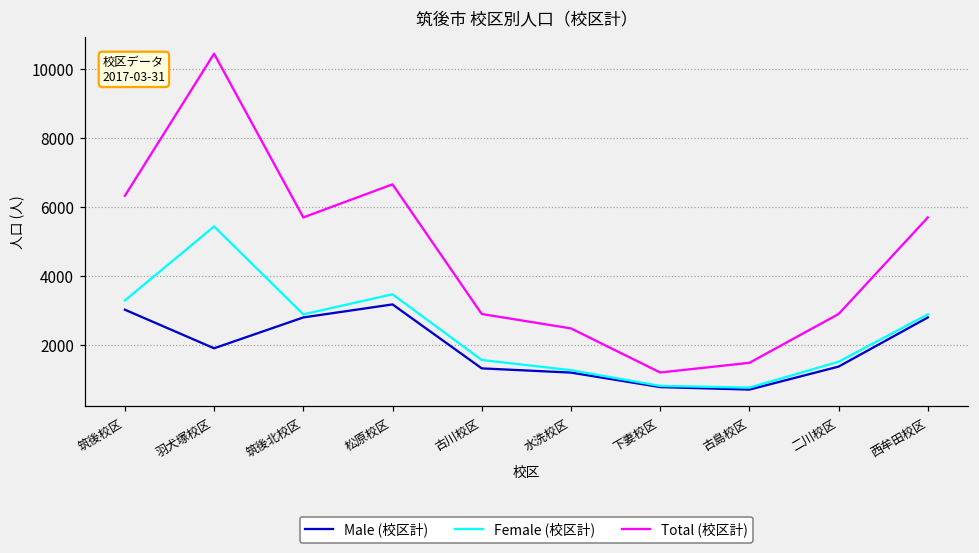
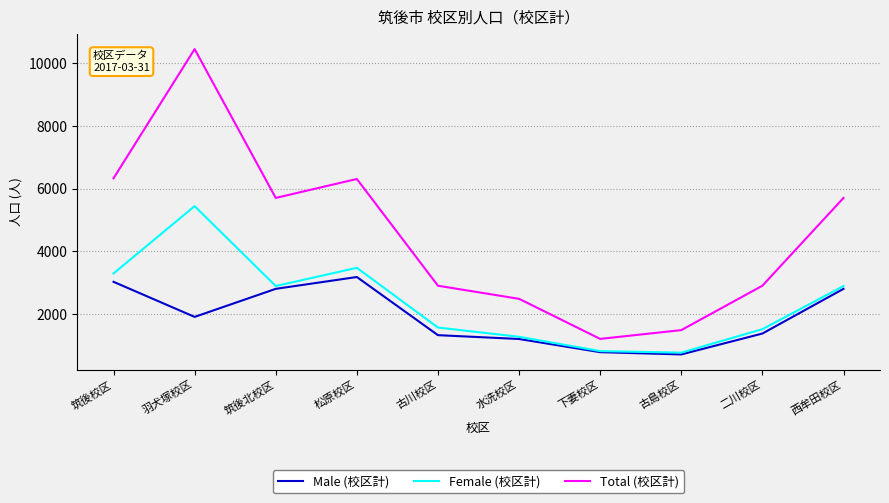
  {
    "Male (校区計)": {
      "筑後校区": 3000,
      "羽犬塚校区": 1900,
      "筑後北校区": 2800,
      "松原校区": 3200,
      "古川校区": 1300,
      "二川校区": 1400,
      "西牟田校区": 2800
    },
    "Female (校区計)": {
      "筑後校区": 3300,
      "羽犬塚校区": 5400,
      "筑後北校区": 2900,
      "松原校区": 3500,
      "古川校区": 1600,
      "二川校区": 1500,
      "西牟田校区": 2900
    },
    "Total (校区計)": {
      "筑後校区": 6300,
      "羽犬塚校区": 10400,
      "筑後北校区": 5700,
-     "松原校区": 6700,
+     "松原校区": 6300,
      "古川校区": 2900,
      "水洗校区": 2500,
      "下妻校区": 1200,
      "古島校区": 1500,
      "二川校区": 2900,
      "西牟田校区": 5700
    }
  }
